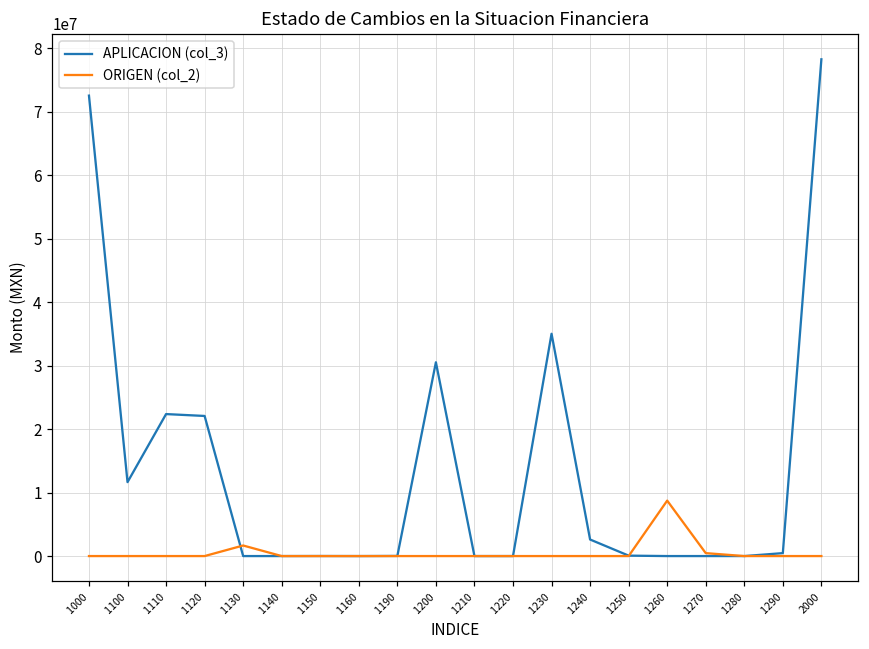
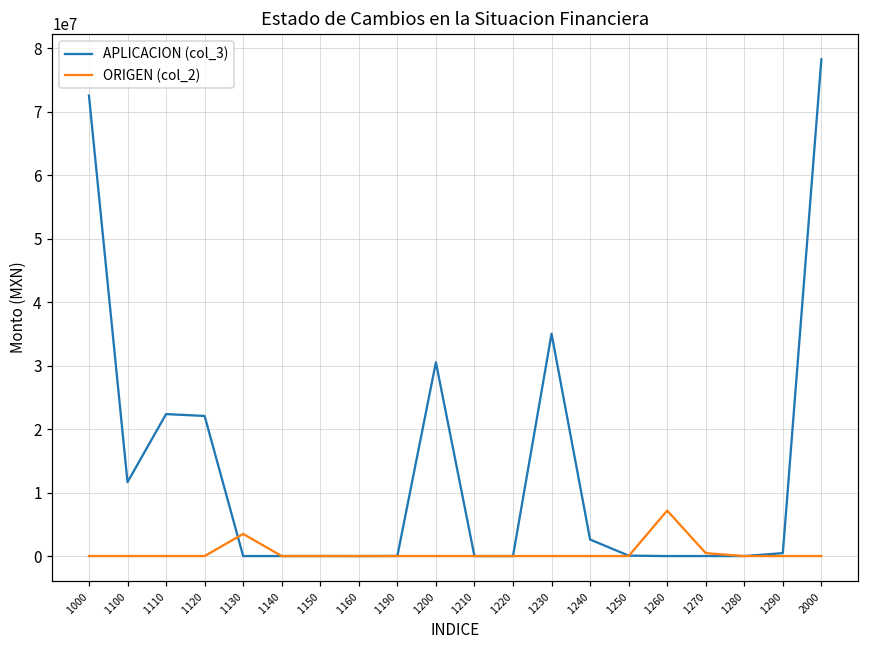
  {
    "APLICACION (col_3)": {
      "1000": 73000000,
      "1100": 12000000,
      "1110": 22000000,
      "1120": 22000000,
      "1130": 0,
      "1200": 31000000,
      "1230": 35000000,
      "1240": 3000000,
      "1260": 0,
      "1270": 0,
      "1290": 0,
      "2000": 78000000
    },
    "ORIGEN (col_2)": {
      "1000": 0,
      "1100": 0,
      "1110": 0,
      "1120": 0,
-     "1130": 2000000,
+     "1130": 3000000,
      "1200": 0,
      "1230": 0,
      "1240": 0,
-     "1260": 9000000,
+     "1260": 7000000,
      "1270": 0,
      "1290": 0,
      "2000": 0
    }
  }
